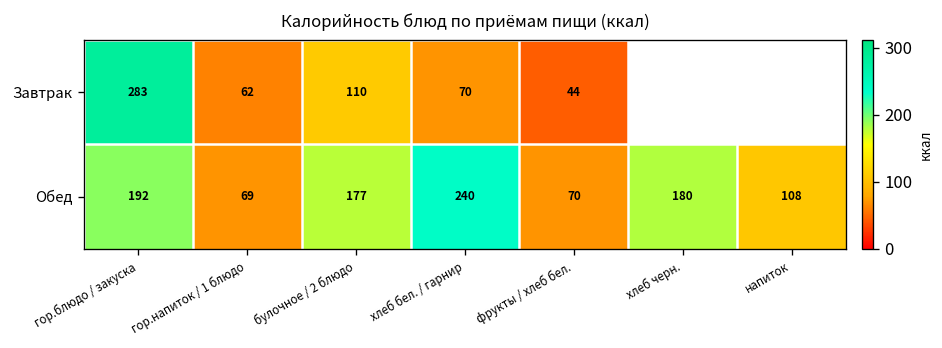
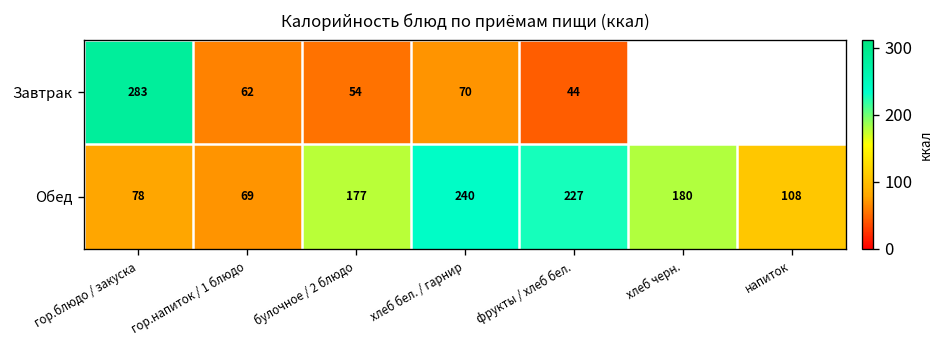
  {
    "Завтрак": {
      "гор.блюдо / закуска": 283,
      "гор.напиток / 1 блюдо": 62,
-     "булочное / 2 блюдо": 110,
+     "булочное / 2 блюдо": 54,
      "хлеб бел. / гарнир": 70,
      "фрукты / хлеб бел.": 44
    },
    "Обед": {
-     "гор.блюдо / закуска": 192,
+     "гор.блюдо / закуска": 78,
      "гор.напиток / 1 блюдо": 69,
      "булочное / 2 блюдо": 177,
      "хлеб бел. / гарнир": 240,
-     "фрукты / хлеб бел.": 70,
+     "фрукты / хлеб бел.": 227,
      "хлеб черн.": 180,
      "напиток": 108
    }
  }
